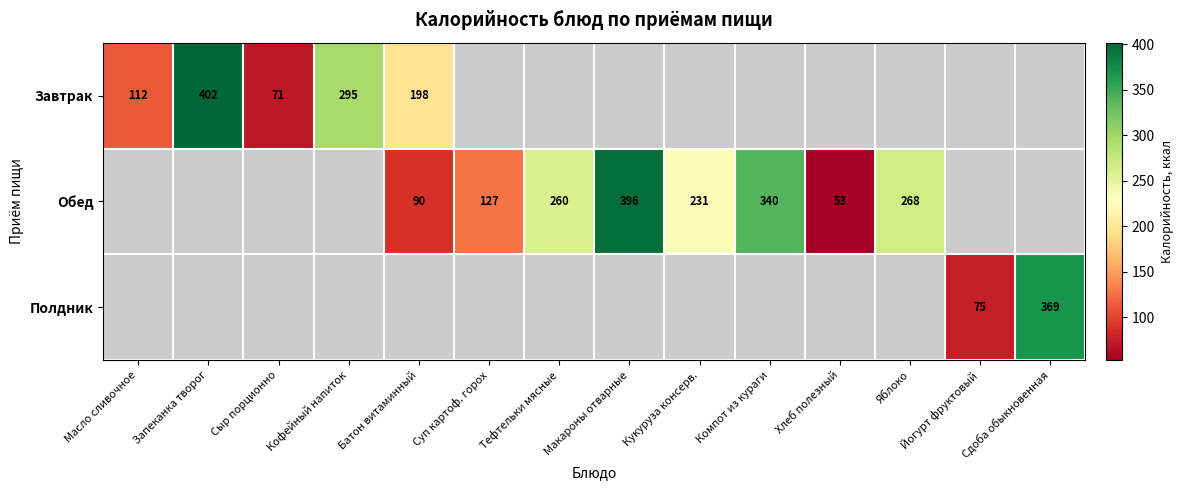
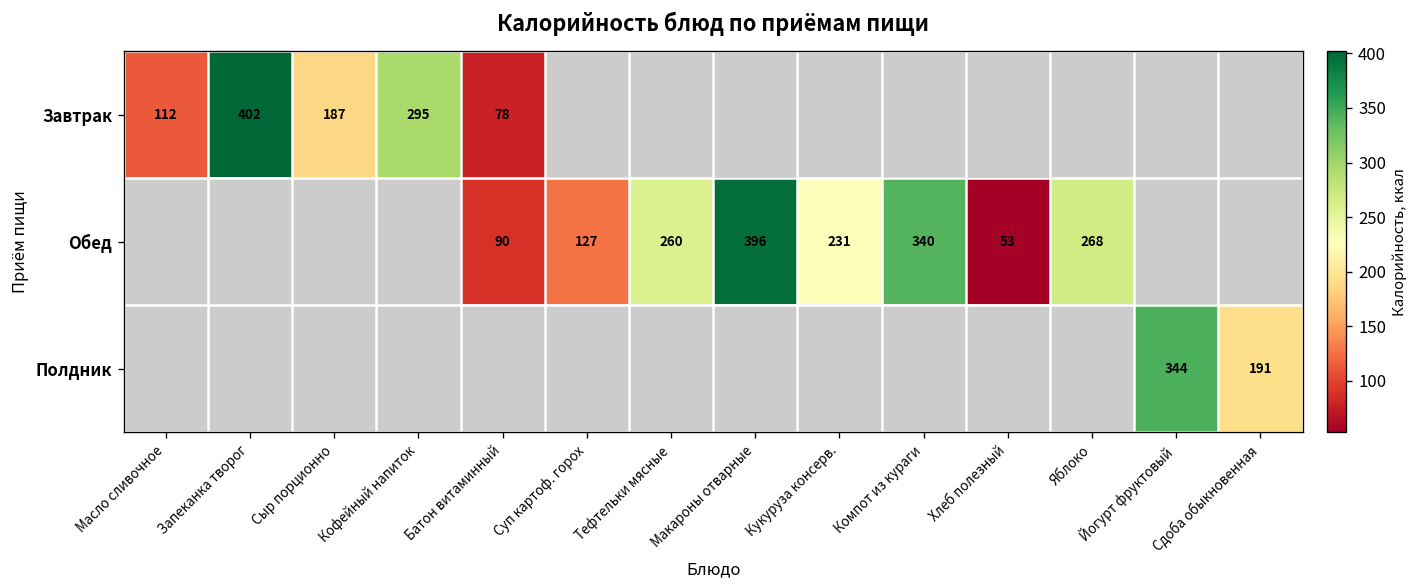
  {
    "Завтрак": {
      "Масло сливочное": 112,
      "Запеканка творог": 402,
-     "Сыр порционно": 71,
+     "Сыр порционно": 187,
      "Кофейный напиток": 295,
-     "Батон витаминный": 198
+     "Батон витаминный": 78
    },
    "Обед": {
      "Батон витаминный": 90,
      "Суп картоф. горох": 127,
      "Тефтельки мясные": 260,
      "Макароны отварные": 396,
      "Кукуруза консерв.": 231,
      "Компот из кураги": 340,
      "Хлеб полезный": 53,
      "Яблоко": 268
    },
    "Полдник": {
-     "Йогурт фруктовый": 75,
-     "Сдоба обыкновенная": 369
+     "Йогурт фруктовый": 344,
+     "Сдоба обыкновенная": 191
    }
  }
